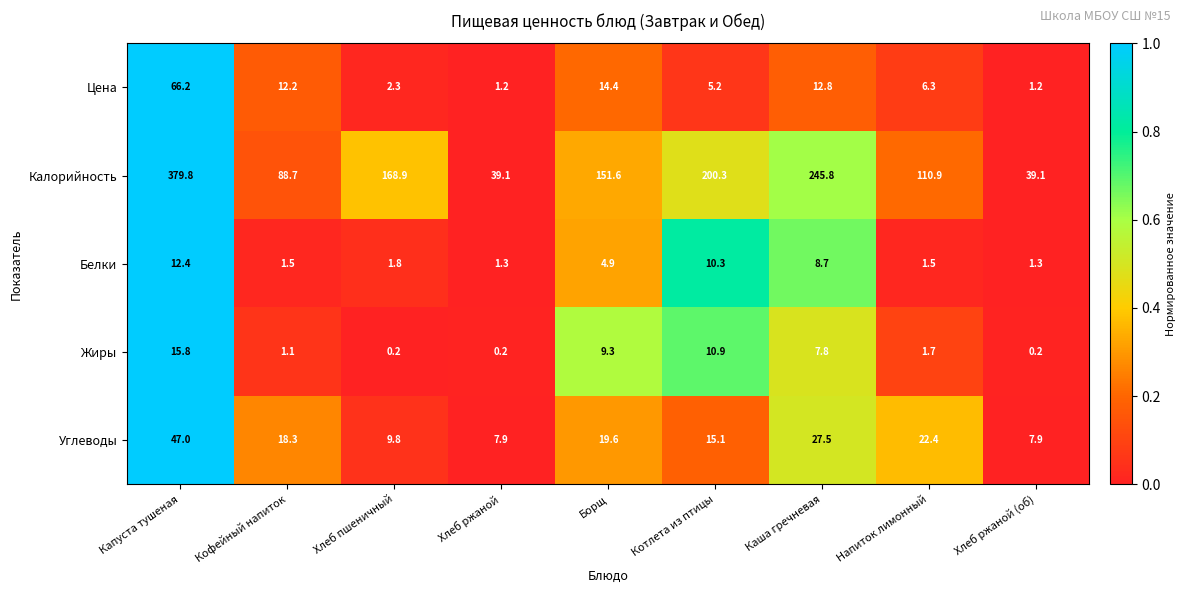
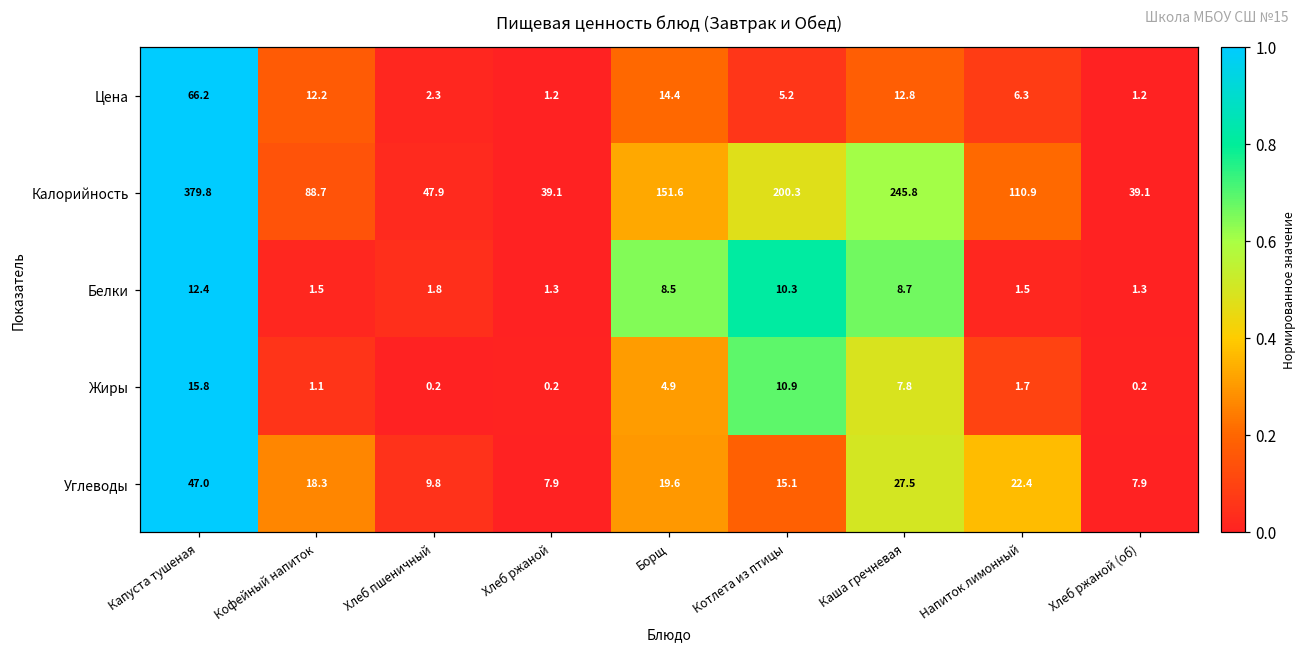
  {
    "Цена": {
      "Капуста тушеная": 66.2,
      "Кофейный напиток": 12.2,
      "Хлеб пшеничный": 2.3,
      "Хлеб ржаной": 1.2,
      "Борщ": 14.4,
      "Котлета из птицы": 5.2,
      "Каша гречневая": 12.8,
      "Напиток лимонный": 6.3,
      "Хлеб ржаной (об)": 1.2
    },
    "Калорийность": {
      "Капуста тушеная": 379.8,
      "Кофейный напиток": 88.7,
-     "Хлеб пшеничный": 168.9,
+     "Хлеб пшеничный": 47.9,
      "Хлеб ржаной": 39.1,
      "Борщ": 151.6,
      "Котлета из птицы": 200.3,
      "Каша гречневая": 245.8,
      "Напиток лимонный": 110.9,
      "Хлеб ржаной (об)": 39.1
    },
    "Белки": {
      "Капуста тушеная": 12.4,
      "Кофейный напиток": 1.5,
      "Хлеб пшеничный": 1.8,
      "Хлеб ржаной": 1.3,
-     "Борщ": 4.9,
+     "Борщ": 8.5,
      "Котлета из птицы": 10.3,
      "Каша гречневая": 8.7,
      "Напиток лимонный": 1.5,
      "Хлеб ржаной (об)": 1.3
    },
    "Жиры": {
      "Капуста тушеная": 15.8,
      "Кофейный напиток": 1.1,
      "Хлеб пшеничный": 0.2,
      "Хлеб ржаной": 0.2,
-     "Борщ": 9.3,
+     "Борщ": 4.9,
      "Котлета из птицы": 10.9,
      "Каша гречневая": 7.8,
      "Напиток лимонный": 1.7,
      "Хлеб ржаной (об)": 0.2
    },
    "Углеводы": {
      "Капуста тушеная": 47.0,
      "Кофейный напиток": 18.3,
      "Хлеб пшеничный": 9.8,
      "Хлеб ржаной": 7.9,
      "Борщ": 19.6,
      "Котлета из птицы": 15.1,
      "Каша гречневая": 27.5,
      "Напиток лимонный": 22.4,
      "Хлеб ржаной (об)": 7.9
    }
  }
